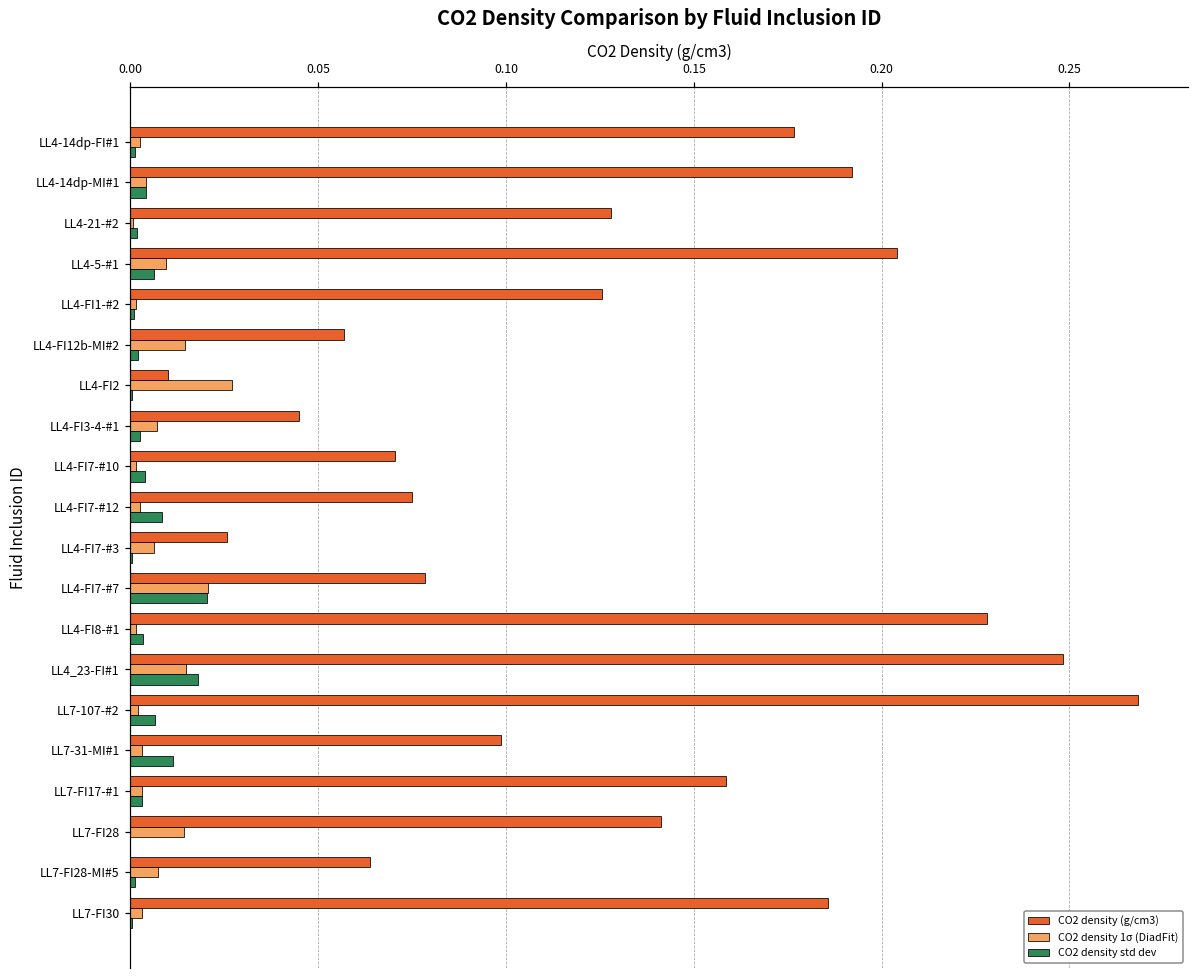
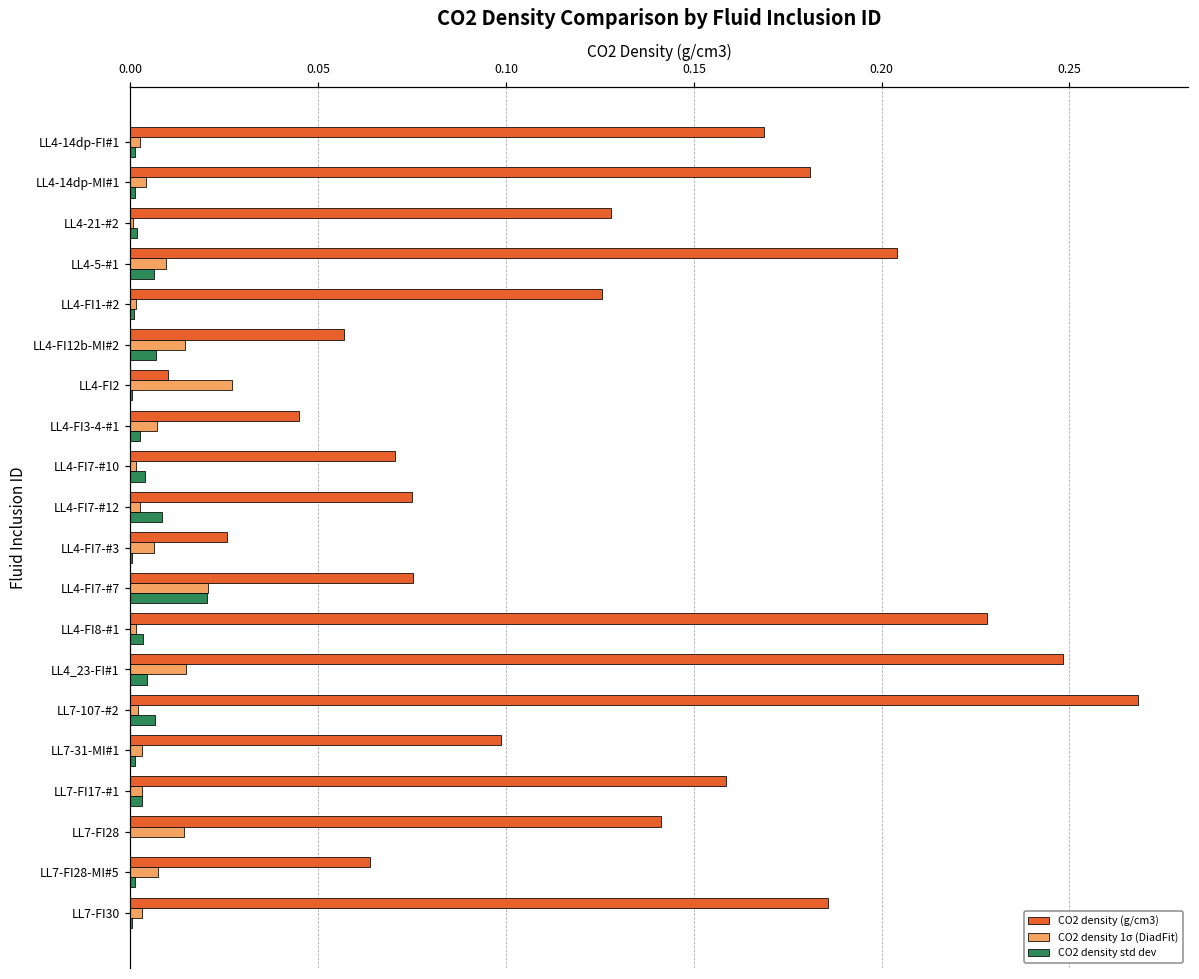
  {
    "CO2 density (g/cm3)": {
-     "LL4-14dp-FI#1": 0.177,
-     "LL4-14dp-MI#1": 0.192,
+     "LL4-14dp-FI#1": 0.169,
+     "LL4-14dp-MI#1": 0.181,
      "LL4-21-#2": 0.128,
      "LL4-5-#1": 0.204,
      "LL4-FI1-#2": 0.126,
      "LL4-FI12b-MI#2": 0.057,
      "LL4-FI2": 0.010,
      "LL4-FI3-4-#1": 0.045,
      "LL4-FI7-#10": 0.070,
      "LL4-FI7-#12": 0.075,
      "LL4-FI7-#3": 0.026,
-     "LL4-FI7-#7": 0.079,
+     "LL4-FI7-#7": 0.075,
      "LL4-FI8-#1": 0.228,
      "LL4_23-FI#1": 0.248,
      "LL7-107-#2": 0.268,
      "LL7-31-MI#1": 0.099,
      "LL7-FI17-#1": 0.159,
      "LL7-FI28": 0.141,
      "LL7-FI28-MI#5": 0.064,
      "LL7-FI30": 0.186
    },
    "CO2 density 1σ (DiadFit)": {
      "LL4-14dp-FI#1": 0.003,
      "LL4-14dp-MI#1": 0.004,
      "LL4-5-#1": 0.009,
      "LL4-FI1-#2": 0.002,
      "LL4-FI12b-MI#2": 0.015,
      "LL4-FI2": 0.027,
      "LL4-FI3-4-#1": 0.007,
      "LL4-FI7-#10": 0.002,
      "LL4-FI7-#12": 0.002,
      "LL4-FI7-#3": 0.006,
      "LL4-FI7-#7": 0.021,
      "LL4-FI8-#1": 0.002,
      "LL4_23-FI#1": 0.015,
      "LL7-107-#2": 0.002,
      "LL7-31-MI#1": 0.003,
      "LL7-FI17-#1": 0.003,
      "LL7-FI28": 0.014,
      "LL7-FI28-MI#5": 0.007,
      "LL7-FI30": 0.003
    },
    "CO2 density std dev": {
      "LL4-14dp-FI#1": 0.001,
-     "LL4-14dp-MI#1": 0.004,
+     "LL4-14dp-MI#1": 0.001,
      "LL4-21-#2": 0.002,
      "LL4-5-#1": 0.006,
      "LL4-FI1-#2": 0.001,
-     "LL4-FI12b-MI#2": 0.002,
+     "LL4-FI12b-MI#2": 0.007,
      "LL4-FI3-4-#1": 0.003,
      "LL4-FI7-#10": 0.004,
      "LL4-FI7-#12": 0.008,
      "LL4-FI7-#7": 0.021,
      "LL4-FI8-#1": 0.003,
-     "LL4_23-FI#1": 0.018,
+     "LL4_23-FI#1": 0.004,
      "LL7-107-#2": 0.007,
-     "LL7-31-MI#1": 0.011,
+     "LL7-31-MI#1": 0.001,
      "LL7-FI17-#1": 0.003,
      "LL7-FI28-MI#5": 0.001
    }
  }
